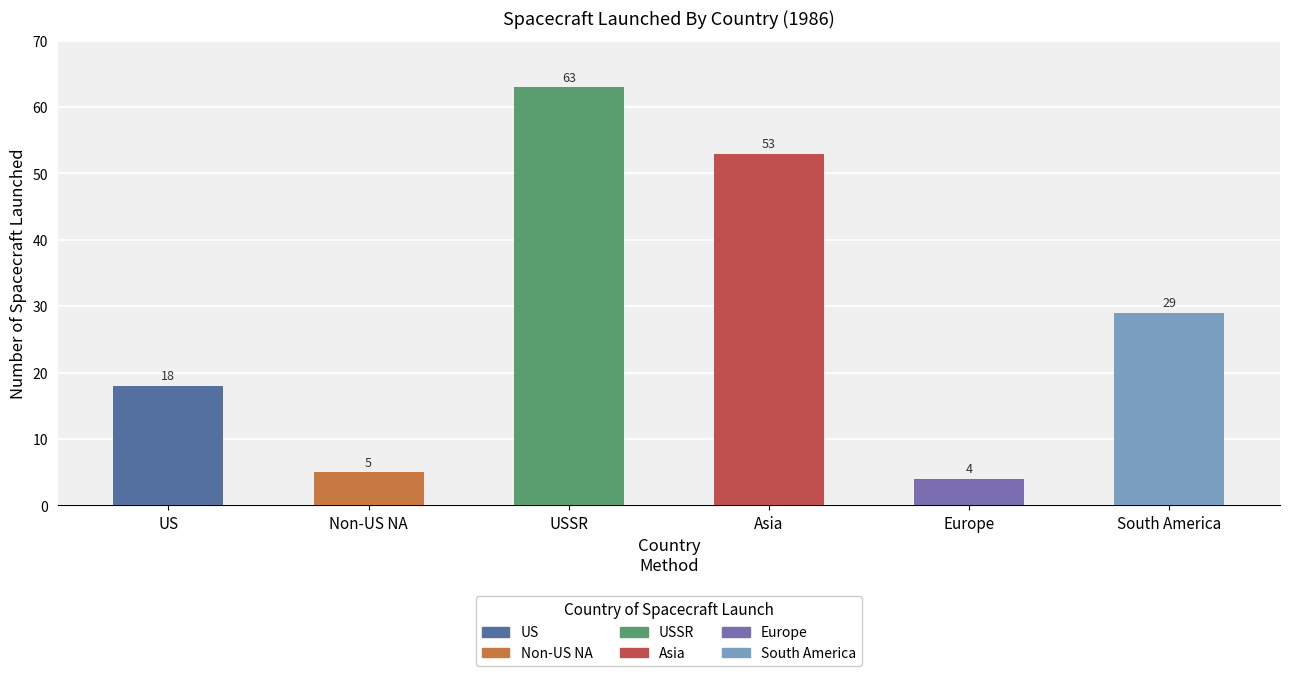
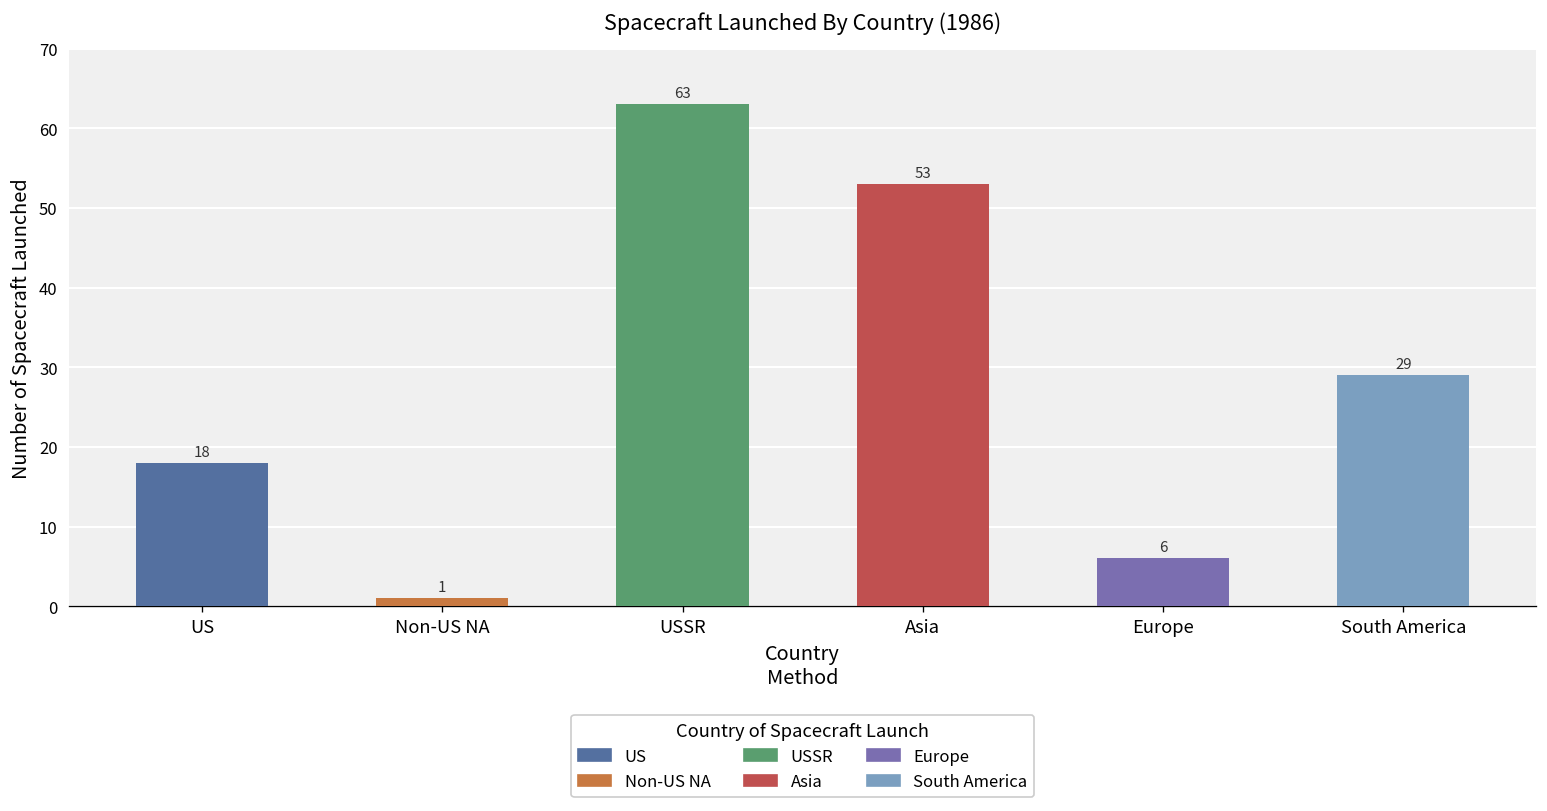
  {
    "US": 18,
-   "Non-US NA": 5,
+   "Non-US NA": 1,
    "USSR": 63,
    "Asia": 53,
-   "Europe": 4,
+   "Europe": 6,
    "South America": 29
  }
